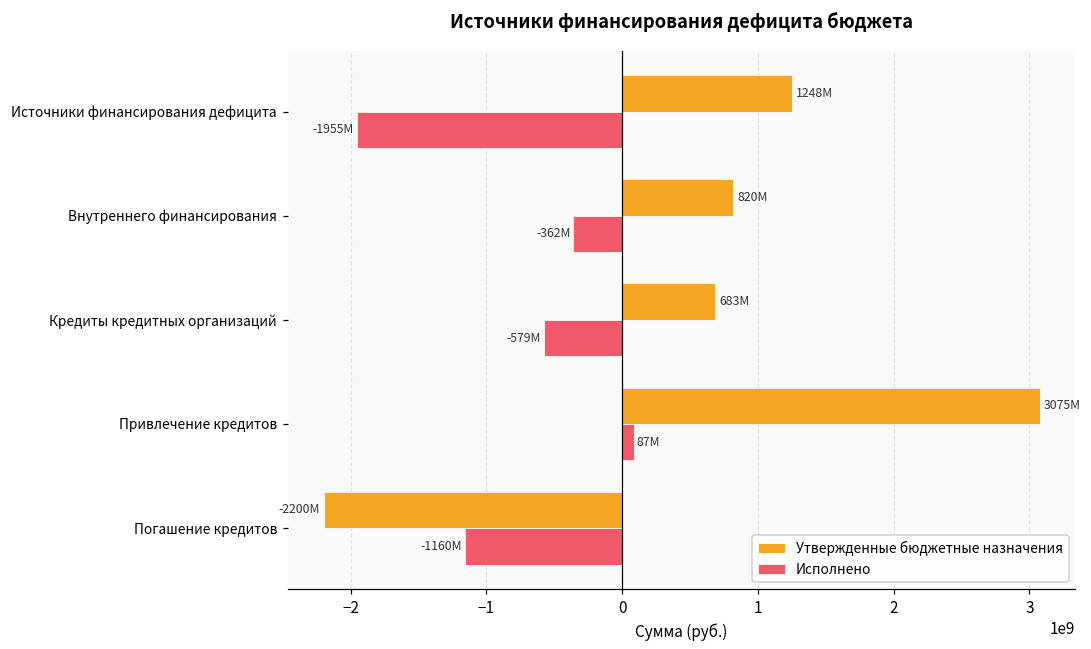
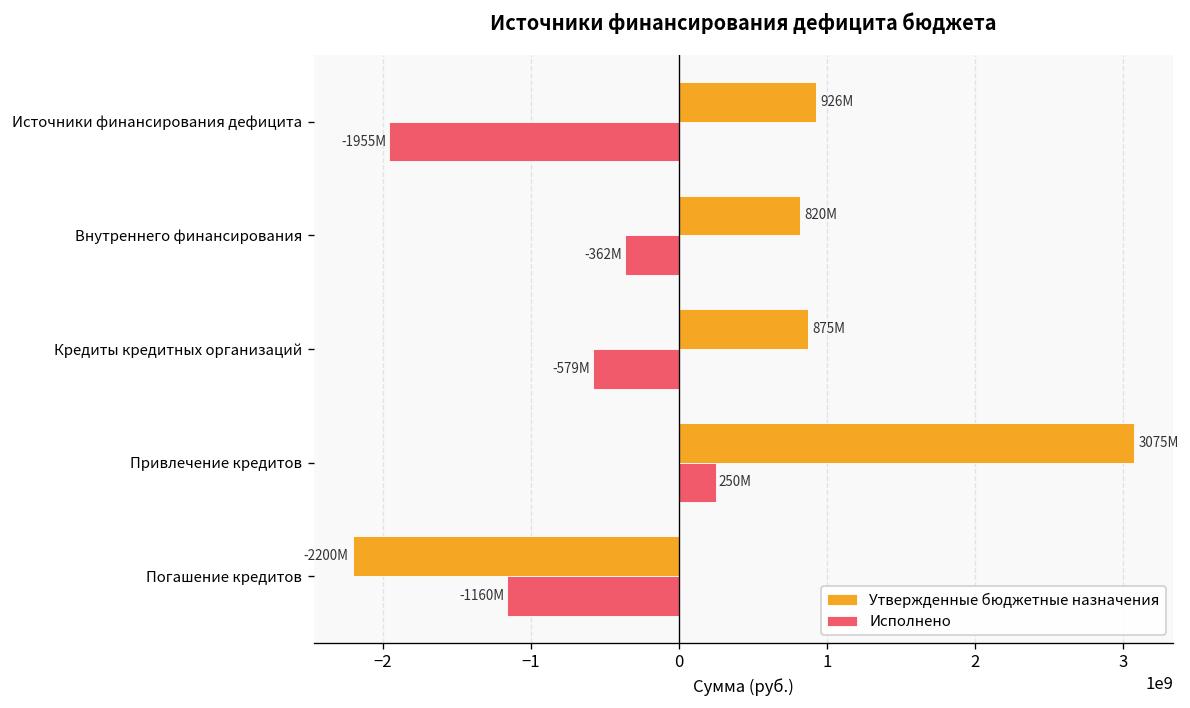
  {
    "Утвержденные бюджетные назначения": {
-     "Источники финансирования дефицита": "1248M",
+     "Источники финансирования дефицита": "926M",
      "Внутреннего финансирования": "820M",
-     "Кредиты кредитных организаций": "683M",
+     "Кредиты кредитных организаций": "875M",
      "Привлечение кредитов": "3075M",
      "Погашение кредитов": "-2200M"
    },
    "Исполнено": {
      "Источники финансирования дефицита": "-1955M",
      "Внутреннего финансирования": "-362M",
      "Кредиты кредитных организаций": "-579M",
-     "Привлечение кредитов": "87M",
+     "Привлечение кредитов": "250M",
      "Погашение кредитов": "-1160M"
    }
  }
